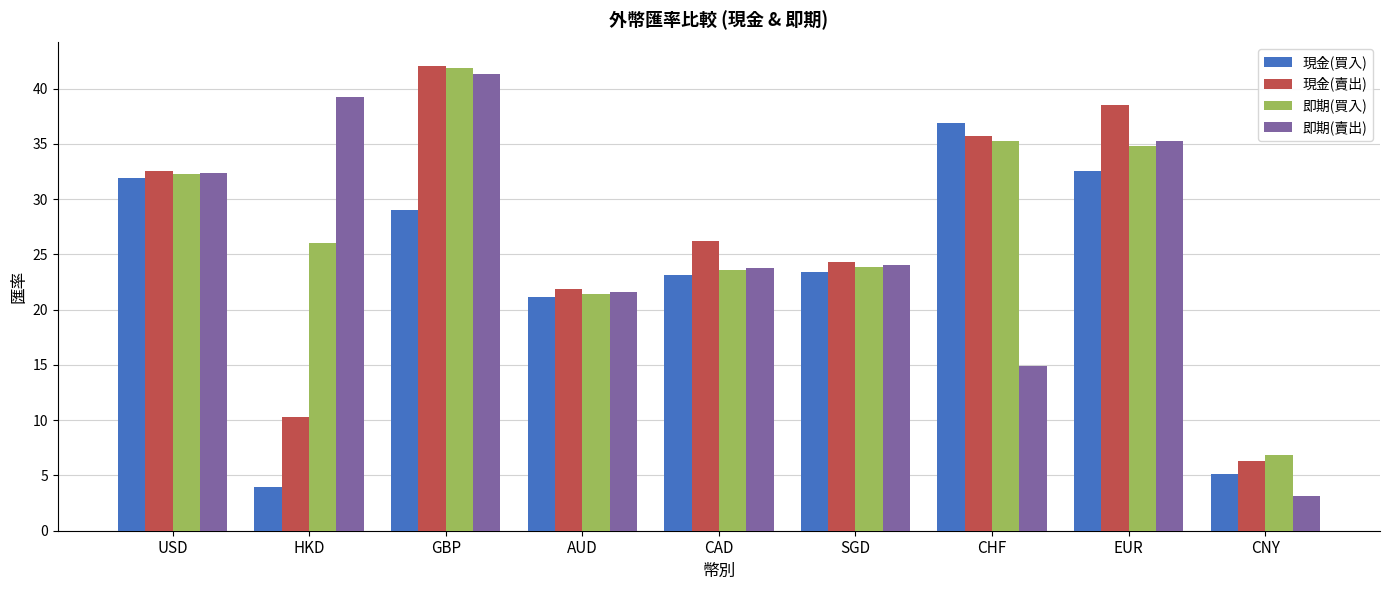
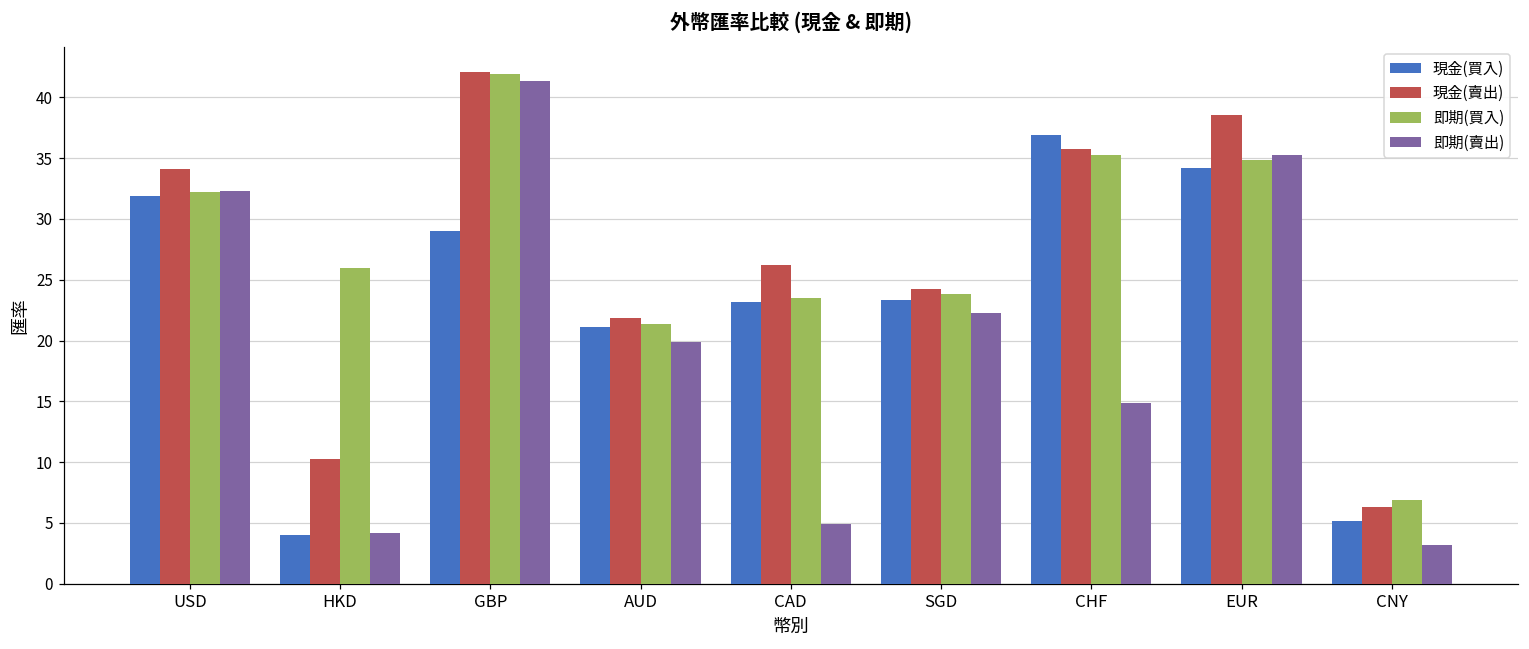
  {
    "現金(買入)": {
      "USD": 31.9,
      "HKD": 4.0,
      "GBP": 29.0,
      "AUD": 21.1,
      "CAD": 23.1,
      "SGD": 23.4,
      "CHF": 36.9,
-     "EUR": 32.6,
+     "EUR": 34.2,
      "CNY": 5.1
    },
    "現金(賣出)": {
-     "USD": 32.5,
+     "USD": 34.1,
      "HKD": 10.3,
      "GBP": 42.1,
      "AUD": 21.9,
      "CAD": 26.2,
      "SGD": 24.3,
      "CHF": 35.7,
      "EUR": 38.5,
      "CNY": 6.3
    },
    "即期(買入)": {
      "USD": 32.2,
      "HKD": 26.0,
      "GBP": 41.9,
      "AUD": 21.4,
      "CAD": 23.5,
      "SGD": 23.9,
      "CHF": 35.2,
      "EUR": 34.8,
      "CNY": 6.9
    },
    "即期(賣出)": {
      "USD": 32.3,
-     "HKD": 39.2,
+     "HKD": 4.2,
      "GBP": 41.4,
-     "AUD": 21.6,
-     "CAD": 23.7,
-     "SGD": 24.0,
+     "AUD": 19.9,
+     "CAD": 4.9,
+     "SGD": 22.2,
      "CHF": 14.9,
      "EUR": 35.2,
      "CNY": 3.2
    }
  }
